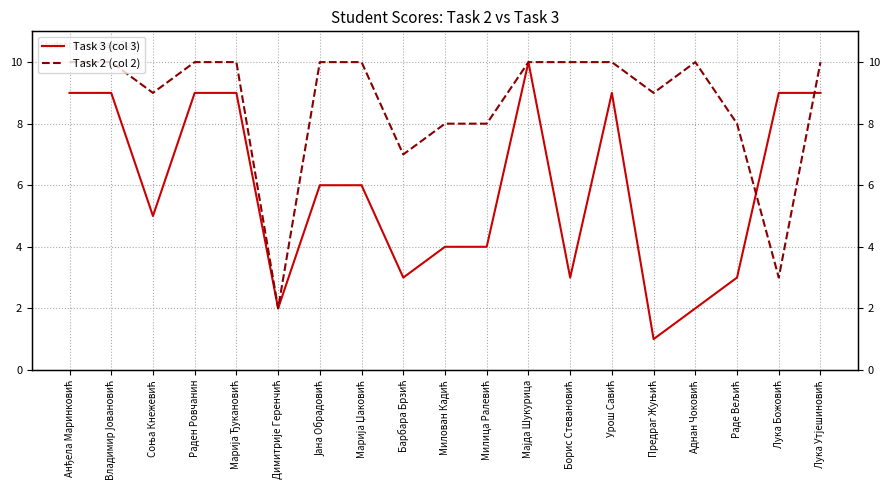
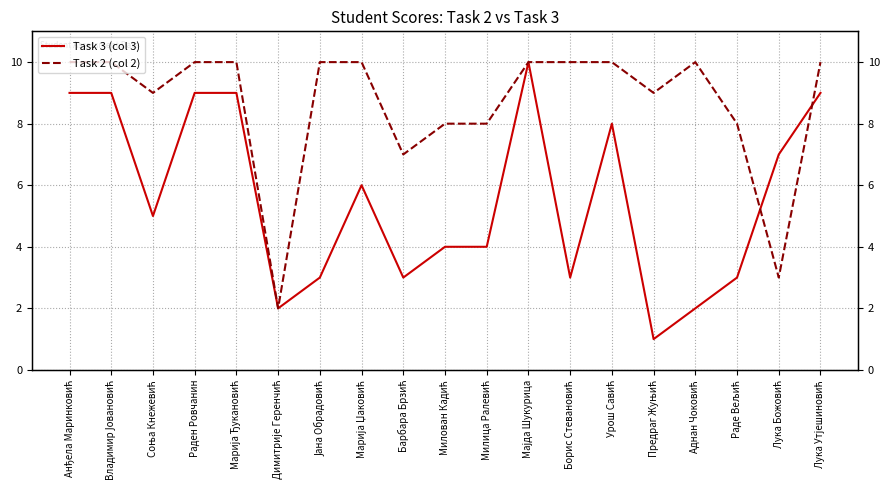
  {
    "Task 3 (col 3)": {
      "Анђела Маринковић": 9,
      "Владимир Јовановић": 9,
      "Соња Кнежевић": 5,
      "Раден Ровчанин": 9,
      "Марија Ђукановић": 9,
-     "Јана Обрадовић": 6,
+     "Јана Обрадовић": 3,
      "Марија Џаковић": 6,
      "Барбара Брзић": 3,
      "Милован Кадић": 4,
      "Милица Ралевић": 4,
      "Борис Стевановић": 3,
-     "Урош Савић": 9,
+     "Урош Савић": 8,
      "Предраг Жуњић": 1,
      "Аднан Чоковић": 2,
      "Раде Вељић": 3,
-     "Лука Божовић": 9,
+     "Лука Божовић": 7,
      "Лука Утјешиновић": 9
    },
    "Task 2 (col 2)": {
      "Соња Кнежевић": 9,
      "Раден Ровчанин": 10,
      "Марија Ђукановић": 10,
      "Јана Обрадовић": 10,
      "Марија Џаковић": 10,
      "Барбара Брзић": 7,
      "Милован Кадић": 8,
      "Милица Ралевић": 8,
      "Борис Стевановић": 10,
      "Урош Савић": 10,
      "Предраг Жуњић": 9,
      "Аднан Чоковић": 10,
      "Раде Вељић": 8,
      "Лука Божовић": 3,
      "Лука Утјешиновић": 10
    }
  }
